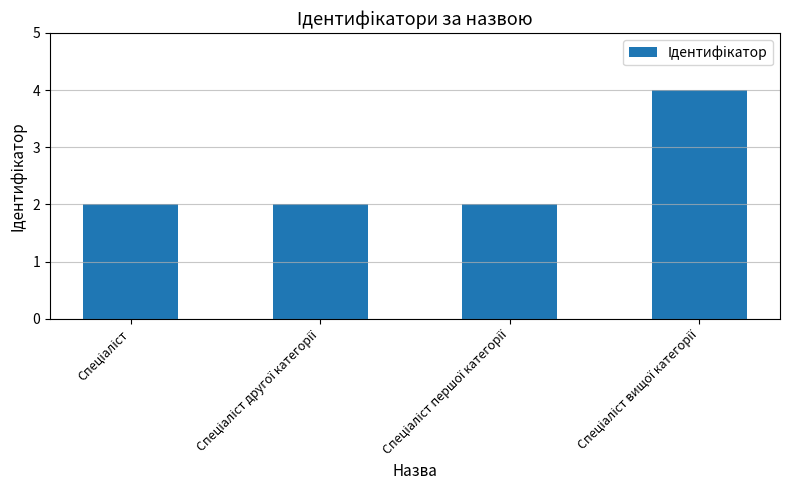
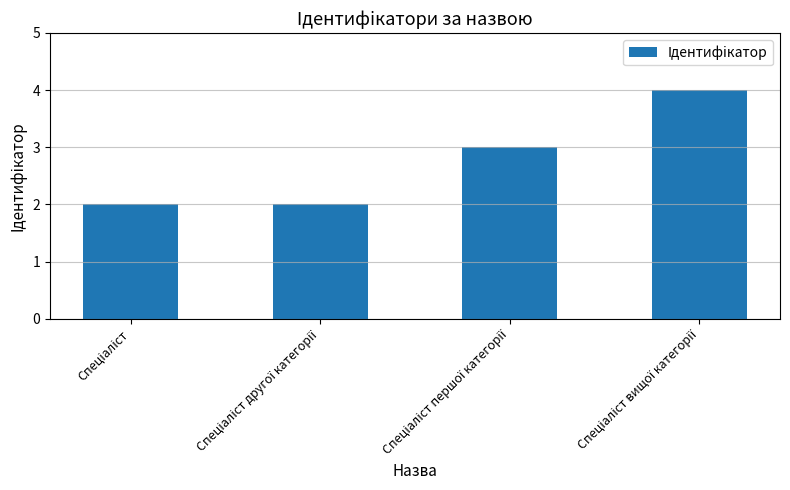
  {
    "Спеціаліст": 2,
    "Спеціаліст другої категорії": 2,
-   "Спеціаліст першої категорії": 2,
+   "Спеціаліст першої категорії": 3,
    "Спеціаліст вищої категорії": 4
  }
